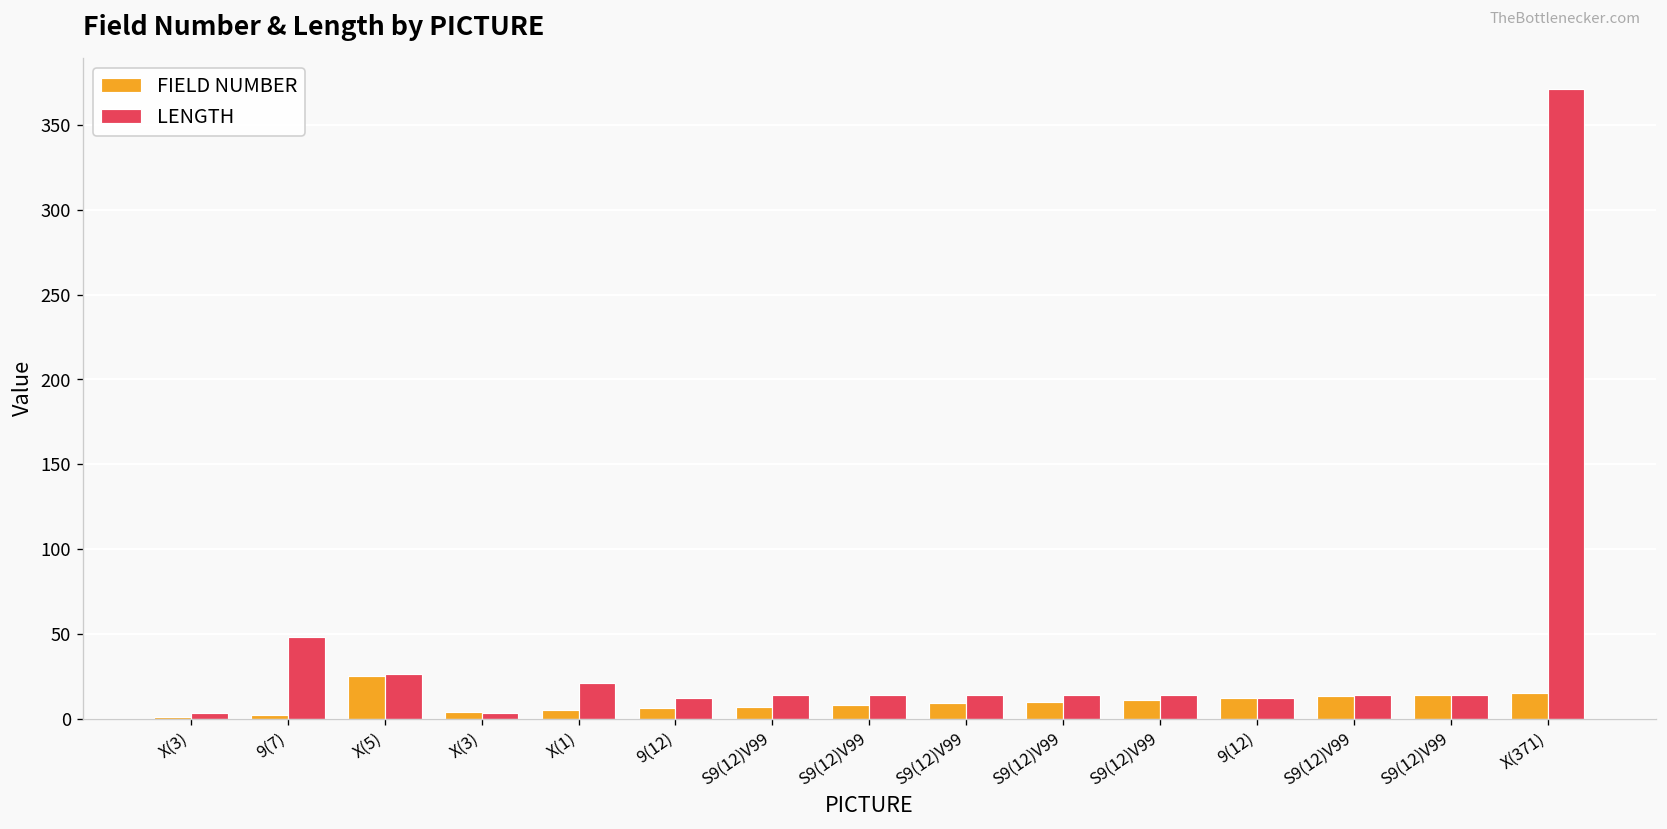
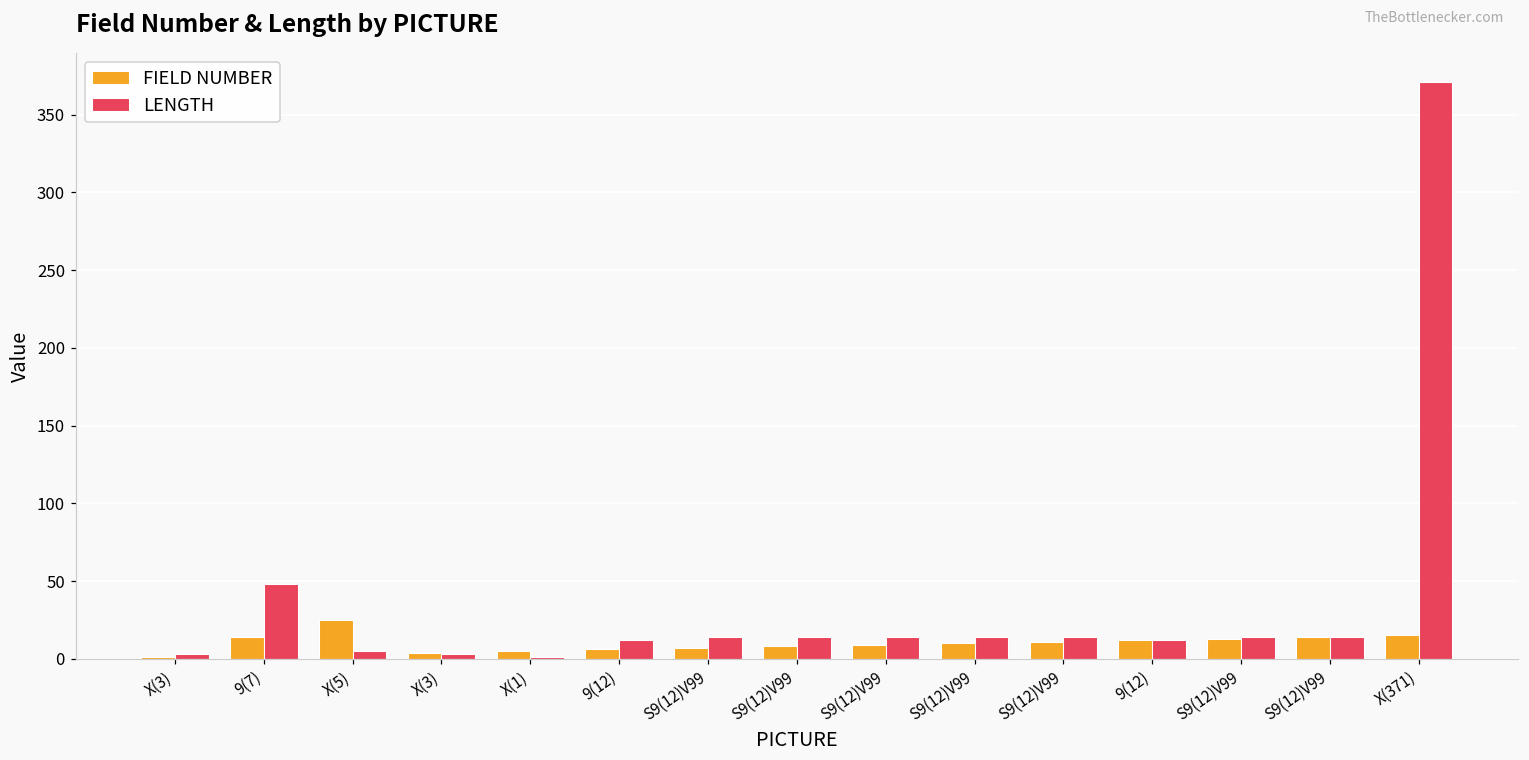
  {
    "FIELD NUMBER": {
-     "9(7)": 2,
+     "9(7)": 14,
      "X(5)": 25,
      "X(1)": 5,
      "X(371)": 15
    },
    "LENGTH": {
      "9(7)": 48,
-     "X(5)": 26,
-     "X(1)": 21,
+     "X(5)": 5,
+     "X(1)": 1,
      "X(371)": 371
    }
  }
